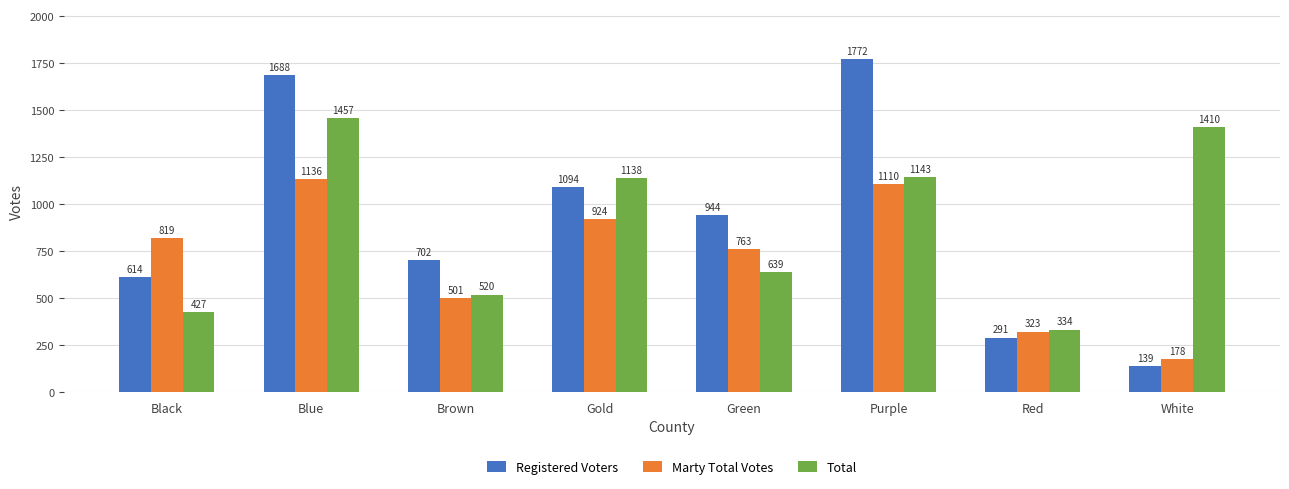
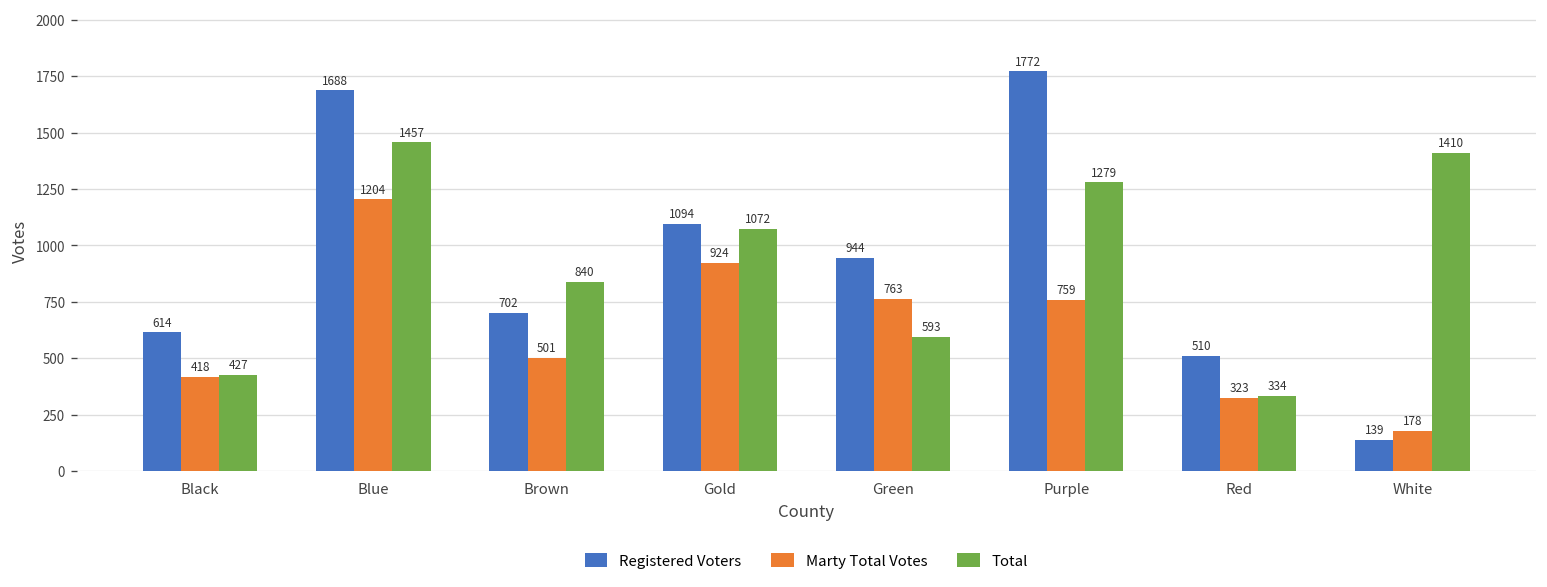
  {
    "Registered Voters": {
      "Black": 614,
      "Blue": 1688,
      "Brown": 702,
      "Gold": 1094,
      "Green": 944,
      "Purple": 1772,
-     "Red": 291,
+     "Red": 510,
      "White": 139
    },
    "Marty Total Votes": {
-     "Black": 819,
-     "Blue": 1136,
+     "Black": 418,
+     "Blue": 1204,
      "Brown": 501,
      "Gold": 924,
      "Green": 763,
-     "Purple": 1110,
+     "Purple": 759,
      "Red": 323,
      "White": 178
    },
    "Total": {
      "Black": 427,
      "Blue": 1457,
-     "Brown": 520,
-     "Gold": 1138,
-     "Green": 639,
-     "Purple": 1143,
+     "Brown": 840,
+     "Gold": 1072,
+     "Green": 593,
+     "Purple": 1279,
      "Red": 334,
      "White": 1410
    }
  }
